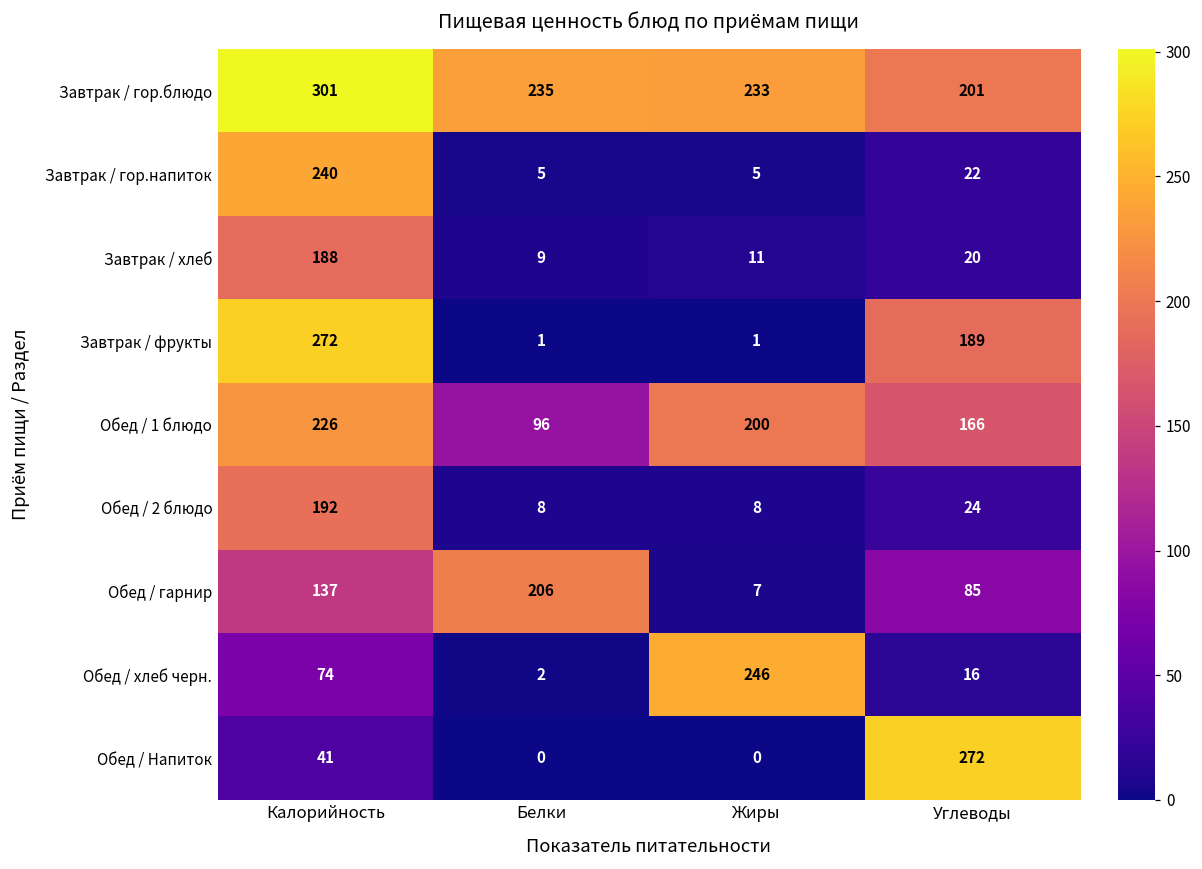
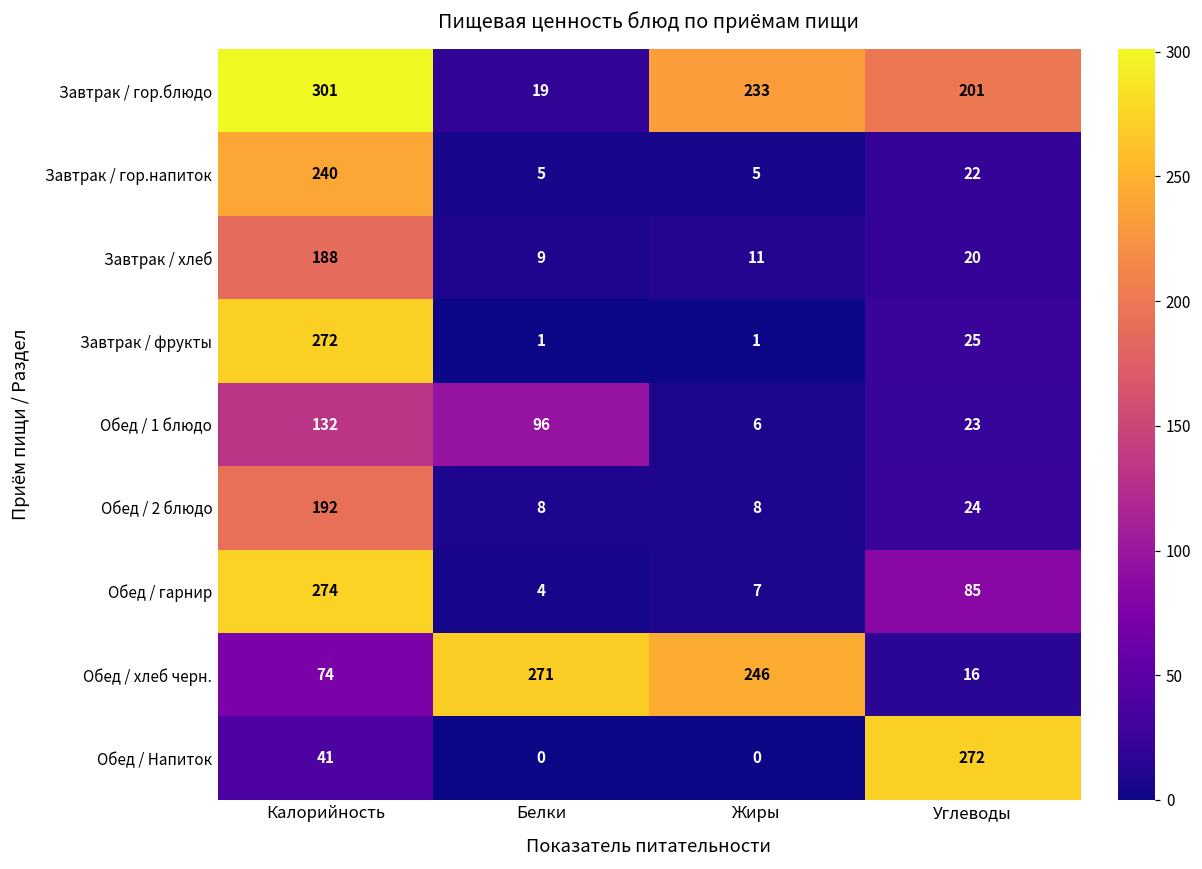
  {
    "Завтрак / гор.блюдо": {
      "Калорийность": 301,
-     "Белки": 235,
+     "Белки": 19,
      "Жиры": 233,
      "Углеводы": 201
    },
    "Завтрак / гор.напиток": {
      "Калорийность": 240,
      "Белки": 5,
      "Жиры": 5,
      "Углеводы": 22
    },
    "Завтрак / хлеб": {
      "Калорийность": 188,
      "Белки": 9,
      "Жиры": 11,
      "Углеводы": 20
    },
    "Завтрак / фрукты": {
      "Калорийность": 272,
      "Белки": 1,
      "Жиры": 1,
-     "Углеводы": 189
+     "Углеводы": 25
    },
    "Обед / 1 блюдо": {
-     "Калорийность": 226,
+     "Калорийность": 132,
      "Белки": 96,
-     "Жиры": 200,
-     "Углеводы": 166
+     "Жиры": 6,
+     "Углеводы": 23
    },
    "Обед / 2 блюдо": {
      "Калорийность": 192,
      "Белки": 8,
      "Жиры": 8,
      "Углеводы": 24
    },
    "Обед / гарнир": {
-     "Калорийность": 137,
-     "Белки": 206,
+     "Калорийность": 274,
+     "Белки": 4,
      "Жиры": 7,
      "Углеводы": 85
    },
    "Обед / хлеб черн.": {
      "Калорийность": 74,
-     "Белки": 2,
+     "Белки": 271,
      "Жиры": 246,
      "Углеводы": 16
    },
    "Обед / Напиток": {
      "Калорийность": 41,
      "Белки": 0,
      "Жиры": 0,
      "Углеводы": 272
    }
  }
